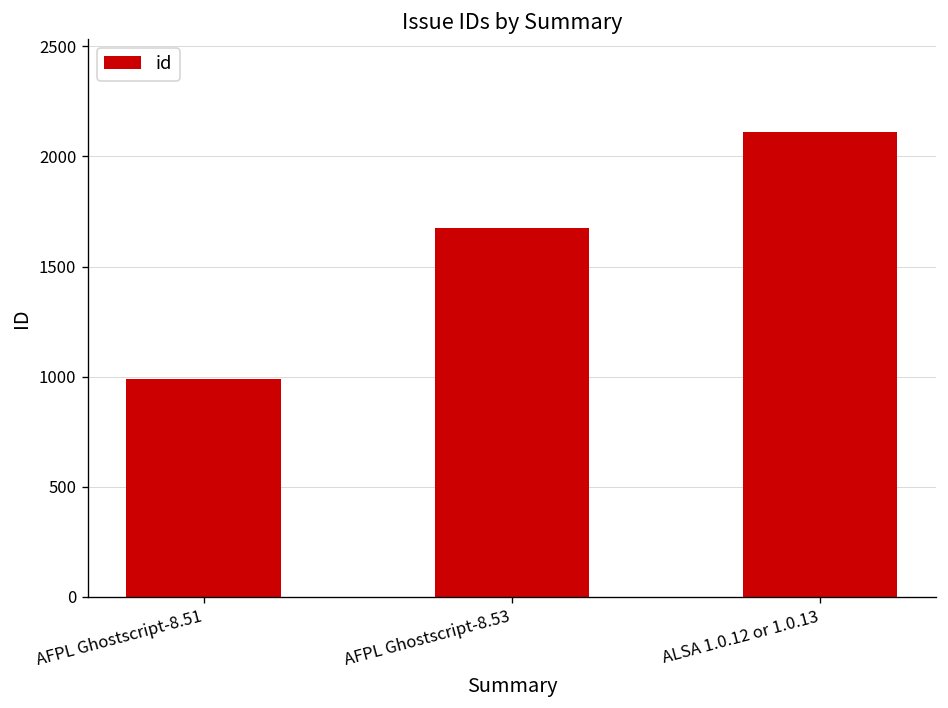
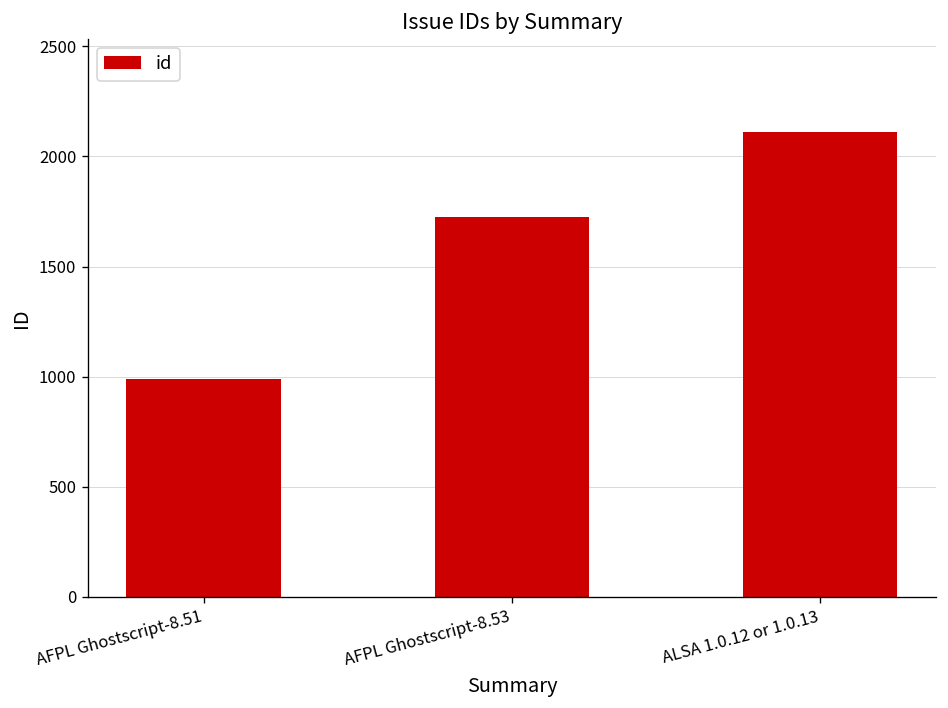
  {
    "AFPL Ghostscript-8.51": 990,
-   "AFPL Ghostscript-8.53": 1680,
+   "AFPL Ghostscript-8.53": 1730,
    "ALSA 1.0.12 or 1.0.13": 2110
  }
